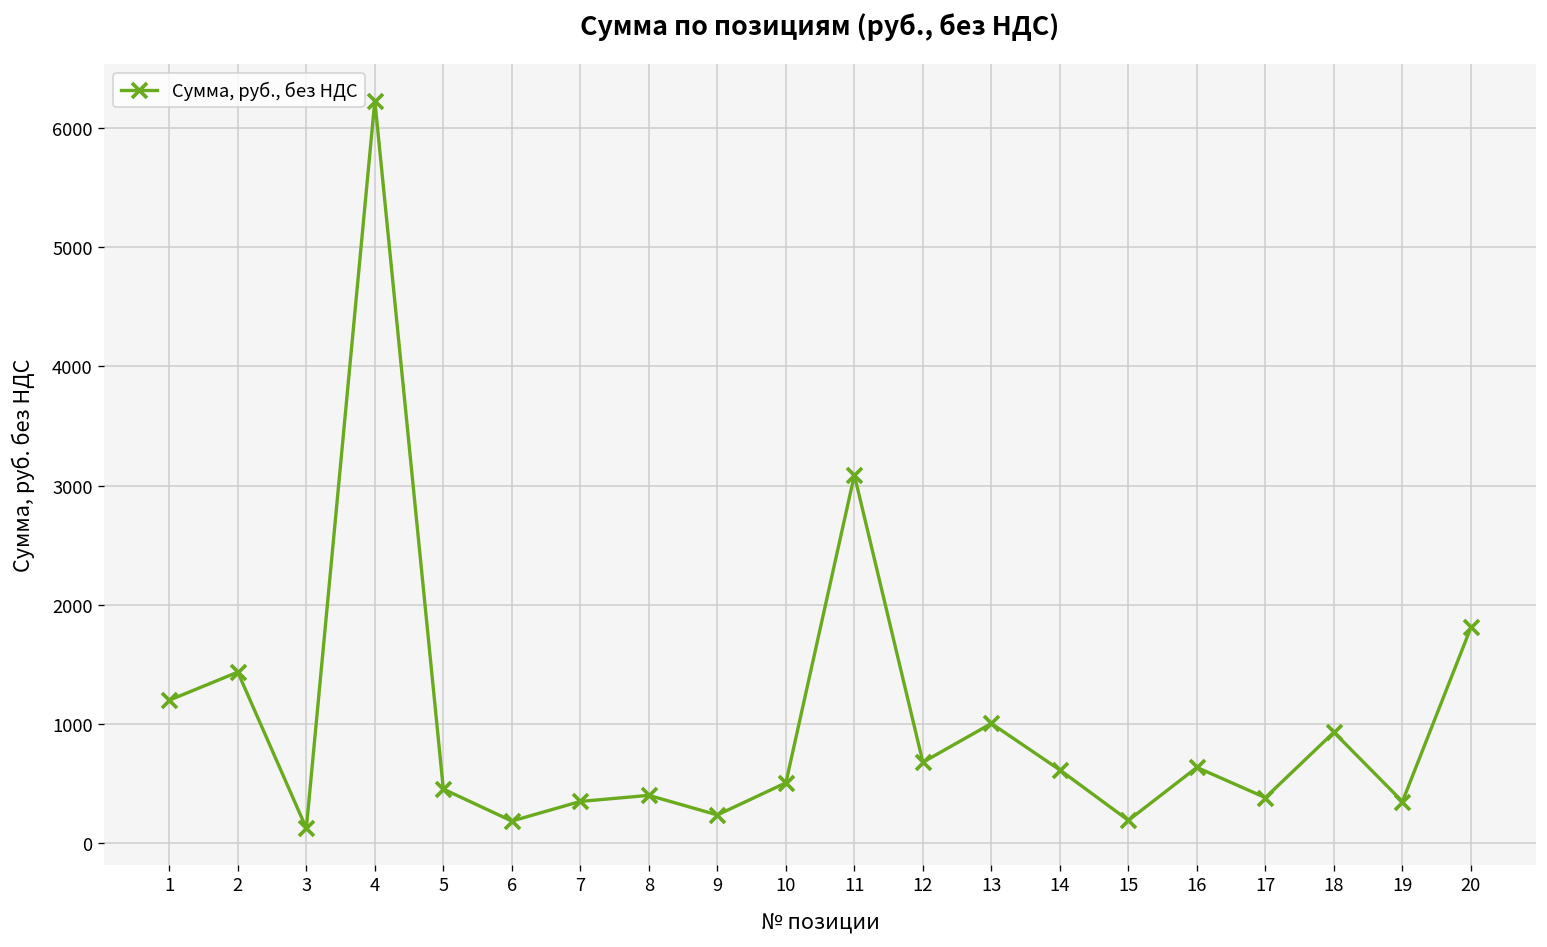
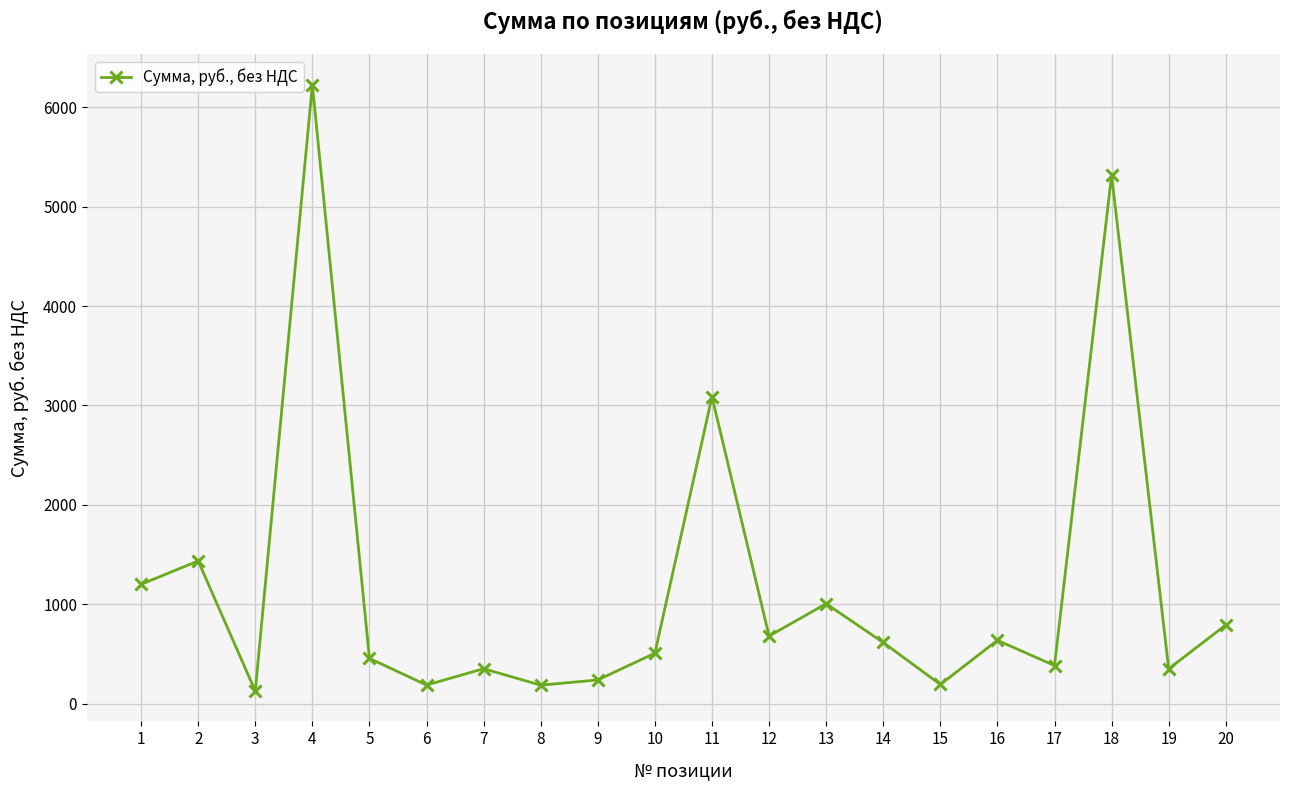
  {
    "1": 1200,
    "2": 1400,
    "3": 100,
    "4": 6200,
    "5": 500,
    "6": 200,
    "7": 400,
-   "8": 400,
+   "8": 200,
    "9": 200,
    "10": 500,
    "11": 3100,
    "12": 700,
    "13": 1000,
    "14": 600,
    "15": 200,
    "16": 600,
    "17": 400,
-   "18": 900,
+   "18": 5300,
    "19": 300,
-   "20": 1800
+   "20": 800
  }
